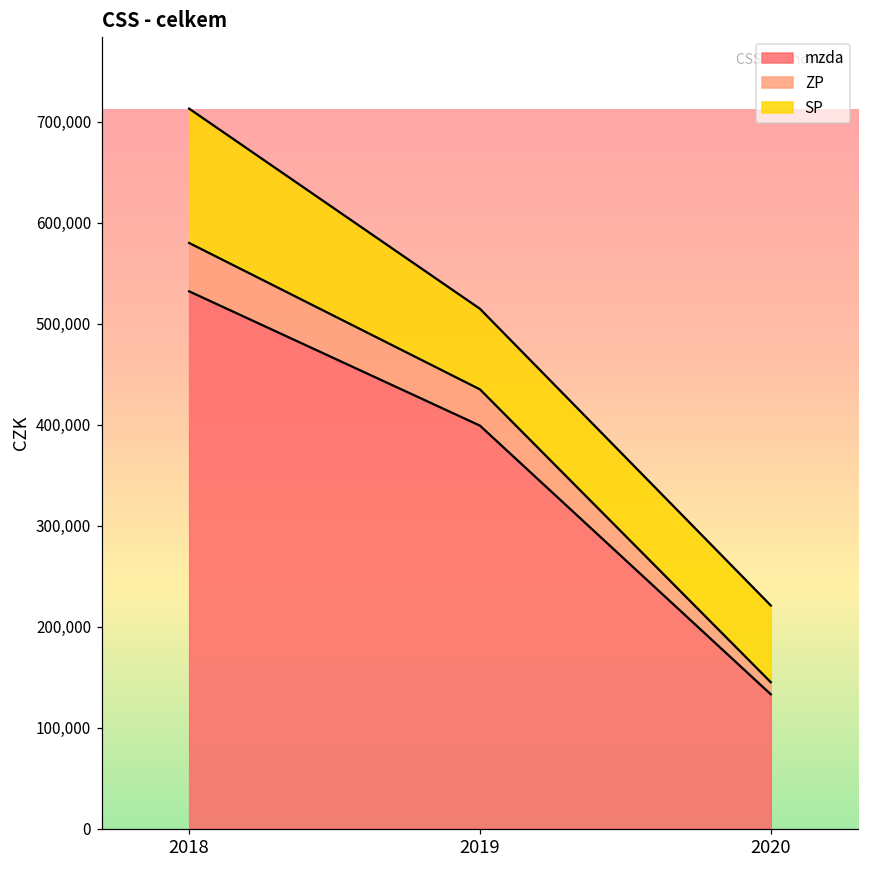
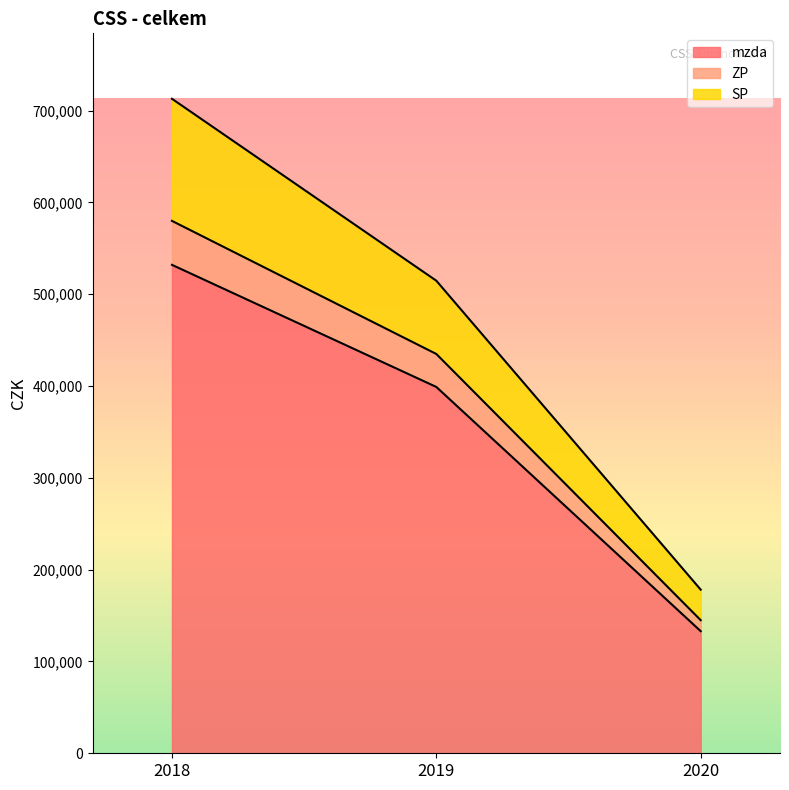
  {
    "SP": {
      "2018": "130,000",
      "2019": "80,000",
-     "2020": "80,000"
+     "2020": "30,000"
    }
  }
